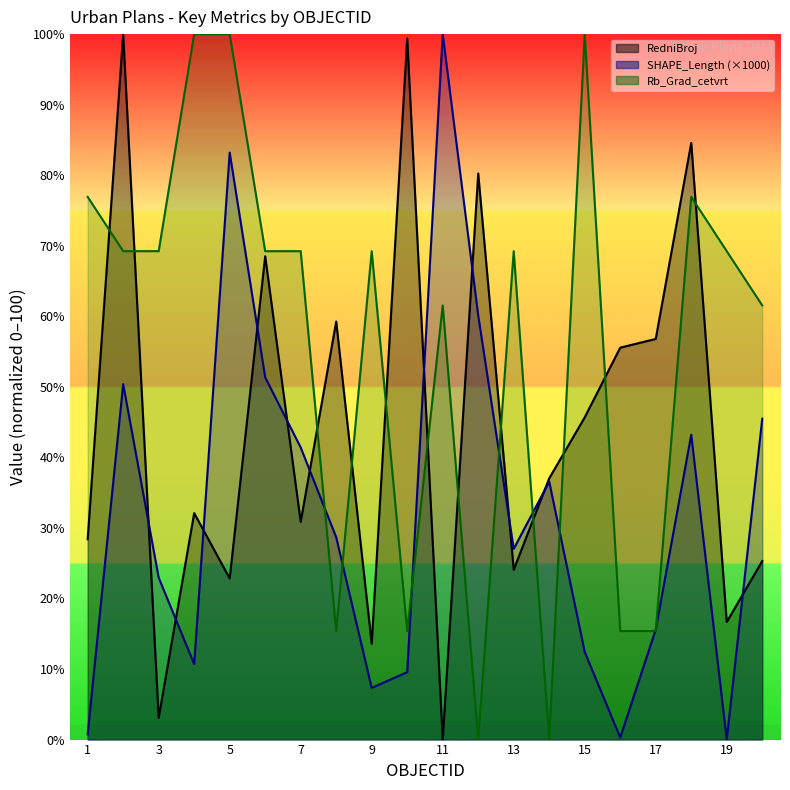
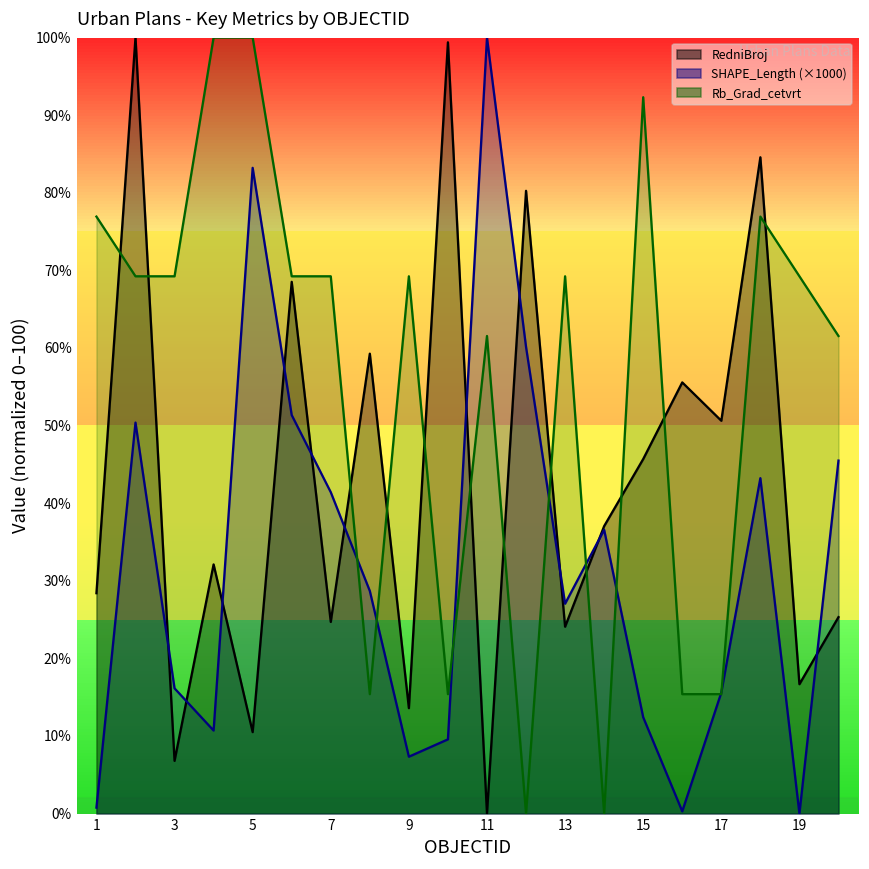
  {
    "RedniBroj": {
      "1": "28%",
-     "3": "3%",
-     "5": "23%",
-     "7": "31%",
+     "3": "7%",
+     "5": "10%",
+     "7": "25%",
      "9": "14%",
      "13": "24%",
      "15": "46%",
-     "17": "57%",
+     "17": "51%",
      "19": "17%"
    },
    "SHAPE_Length (×1000)": {
-     "3": "23%",
+     "3": "16%",
      "5": "83%",
      "7": "41%",
      "9": "7%",
      "11": "100%",
      "13": "27%",
      "15": "12%"
    },
    "Rb_Grad_cetvrt": {
      "1": "77%",
      "3": "69%",
      "5": "100%",
      "7": "69%",
      "9": "69%",
      "11": "62%",
      "13": "69%",
-     "15": "100%",
+     "15": "92%",
      "19": "69%"
    }
  }
